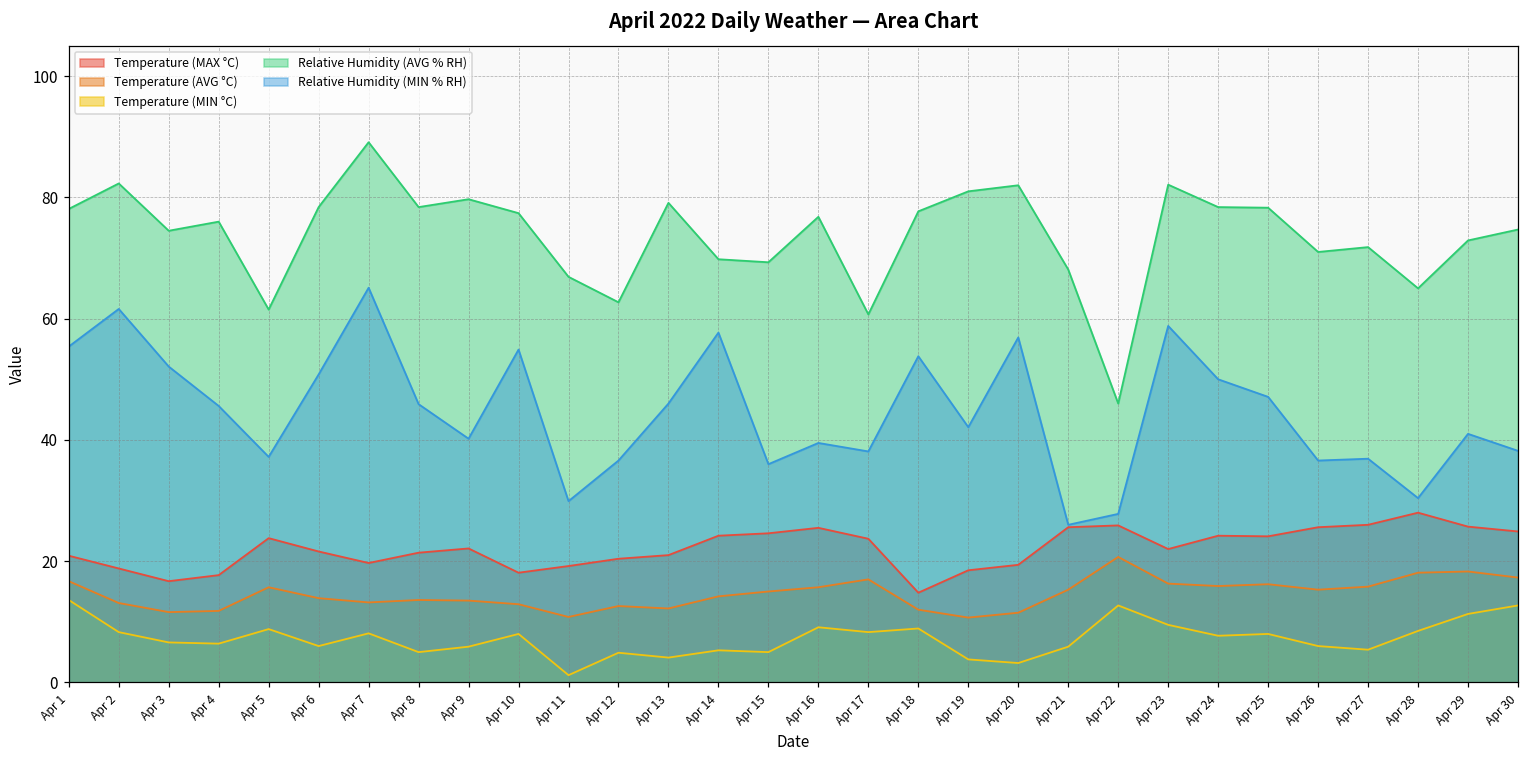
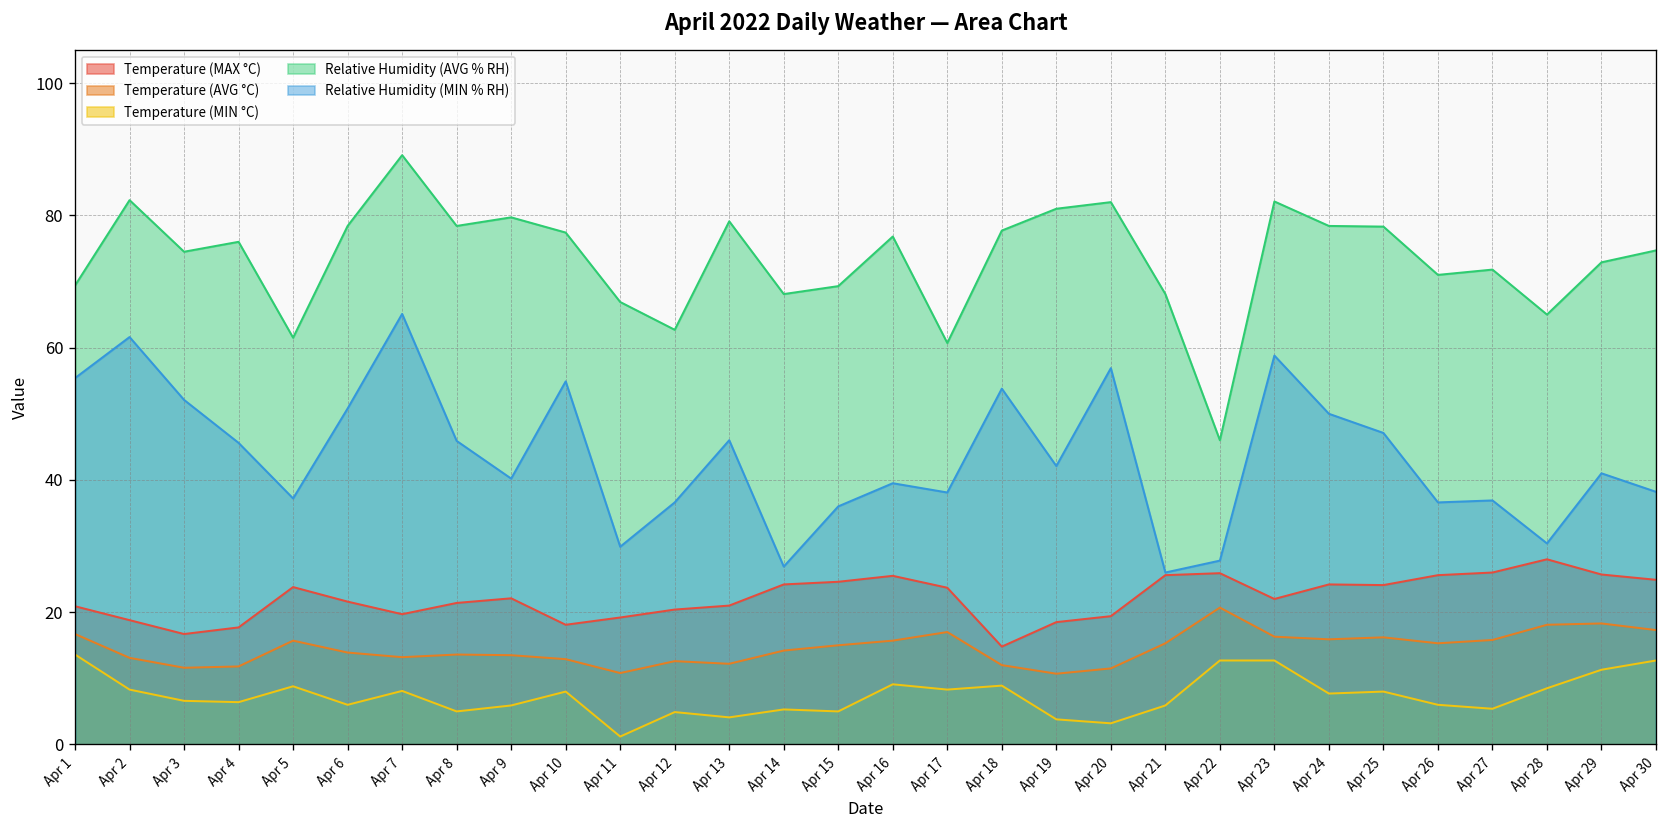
  {
    "Temperature (MIN °C)": {
      "Apr 1": 14,
      "Apr 2": 8,
      "Apr 3": 7,
      "Apr 4": 6,
      "Apr 5": 9,
      "Apr 6": 6,
      "Apr 7": 8,
      "Apr 8": 5,
      "Apr 9": 6,
      "Apr 10": 8,
      "Apr 11": 1,
      "Apr 12": 5,
      "Apr 13": 4,
      "Apr 14": 5,
      "Apr 15": 5,
      "Apr 16": 9,
      "Apr 17": 8,
      "Apr 18": 9,
      "Apr 19": 4,
      "Apr 20": 3,
      "Apr 21": 6,
      "Apr 22": 13,
-     "Apr 23": 10,
+     "Apr 23": 13,
      "Apr 24": 8,
      "Apr 25": 8,
      "Apr 26": 6,
      "Apr 27": 5,
      "Apr 28": 9,
      "Apr 29": 11,
      "Apr 30": 13
    },
    "Relative Humidity (AVG % RH)": {
-     "Apr 1": 78,
+     "Apr 1": 69,
      "Apr 2": 82,
      "Apr 3": 75,
      "Apr 4": 76,
      "Apr 5": 62,
      "Apr 6": 78,
      "Apr 7": 89,
      "Apr 8": 78,
      "Apr 9": 80,
      "Apr 10": 77,
      "Apr 11": 67,
      "Apr 12": 63,
      "Apr 13": 79,
-     "Apr 14": 70,
+     "Apr 14": 68,
      "Apr 15": 69,
      "Apr 16": 77,
      "Apr 17": 61,
      "Apr 18": 78,
      "Apr 19": 81,
      "Apr 20": 82,
      "Apr 21": 68,
      "Apr 22": 46,
      "Apr 23": 82,
      "Apr 24": 78,
      "Apr 25": 78,
      "Apr 26": 71,
      "Apr 27": 72,
      "Apr 28": 65,
      "Apr 29": 73,
      "Apr 30": 75
    },
    "Relative Humidity (MIN % RH)": {
      "Apr 1": 55,
      "Apr 2": 62,
      "Apr 3": 52,
      "Apr 4": 46,
      "Apr 5": 37,
      "Apr 6": 51,
      "Apr 7": 65,
      "Apr 8": 46,
      "Apr 9": 40,
      "Apr 10": 55,
      "Apr 11": 30,
      "Apr 12": 37,
      "Apr 13": 46,
-     "Apr 14": 58,
+     "Apr 14": 27,
      "Apr 15": 36,
      "Apr 16": 40,
      "Apr 17": 38,
      "Apr 18": 54,
      "Apr 19": 42,
      "Apr 20": 57,
      "Apr 22": 28,
      "Apr 23": 59,
      "Apr 24": 50,
      "Apr 25": 47,
      "Apr 26": 37,
      "Apr 27": 37,
      "Apr 28": 30,
      "Apr 29": 41,
      "Apr 30": 38
    }
  }
